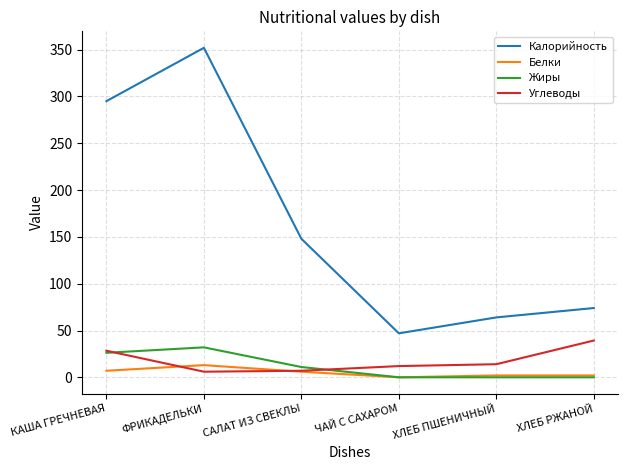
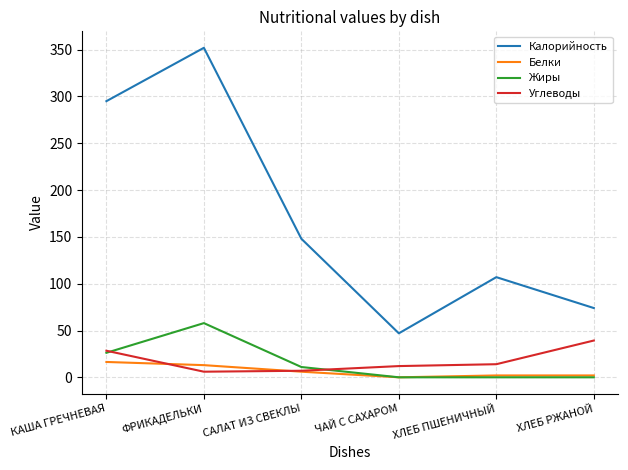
  {
    "Калорийность": {
      "КАША ГРЕЧНЕВАЯ": 300,
      "ФРИКАДЕЛЬКИ": 350,
      "САЛАТ ИЗ СВЕКЛЫ": 150,
      "ЧАЙ С САХАРОМ": 50,
-     "ХЛЕБ ПШЕНИЧНЫЙ": 60,
+     "ХЛЕБ ПШЕНИЧНЫЙ": 110,
      "ХЛЕБ РЖАНОЙ": 70
    },
    "Белки": {
-     "КАША ГРЕЧНЕВАЯ": 10,
+     "КАША ГРЕЧНЕВАЯ": 20,
      "ФРИКАДЕЛЬКИ": 10
    },
    "Жиры": {
-     "ФРИКАДЕЛЬКИ": 30,
+     "ФРИКАДЕЛЬКИ": 60,
      "САЛАТ ИЗ СВЕКЛЫ": 10
    },
    "Углеводы": {
      "ФРИКАДЕЛЬКИ": 10,
      "ЧАЙ С САХАРОМ": 10,
      "ХЛЕБ ПШЕНИЧНЫЙ": 10,
      "ХЛЕБ РЖАНОЙ": 40
    }
  }
